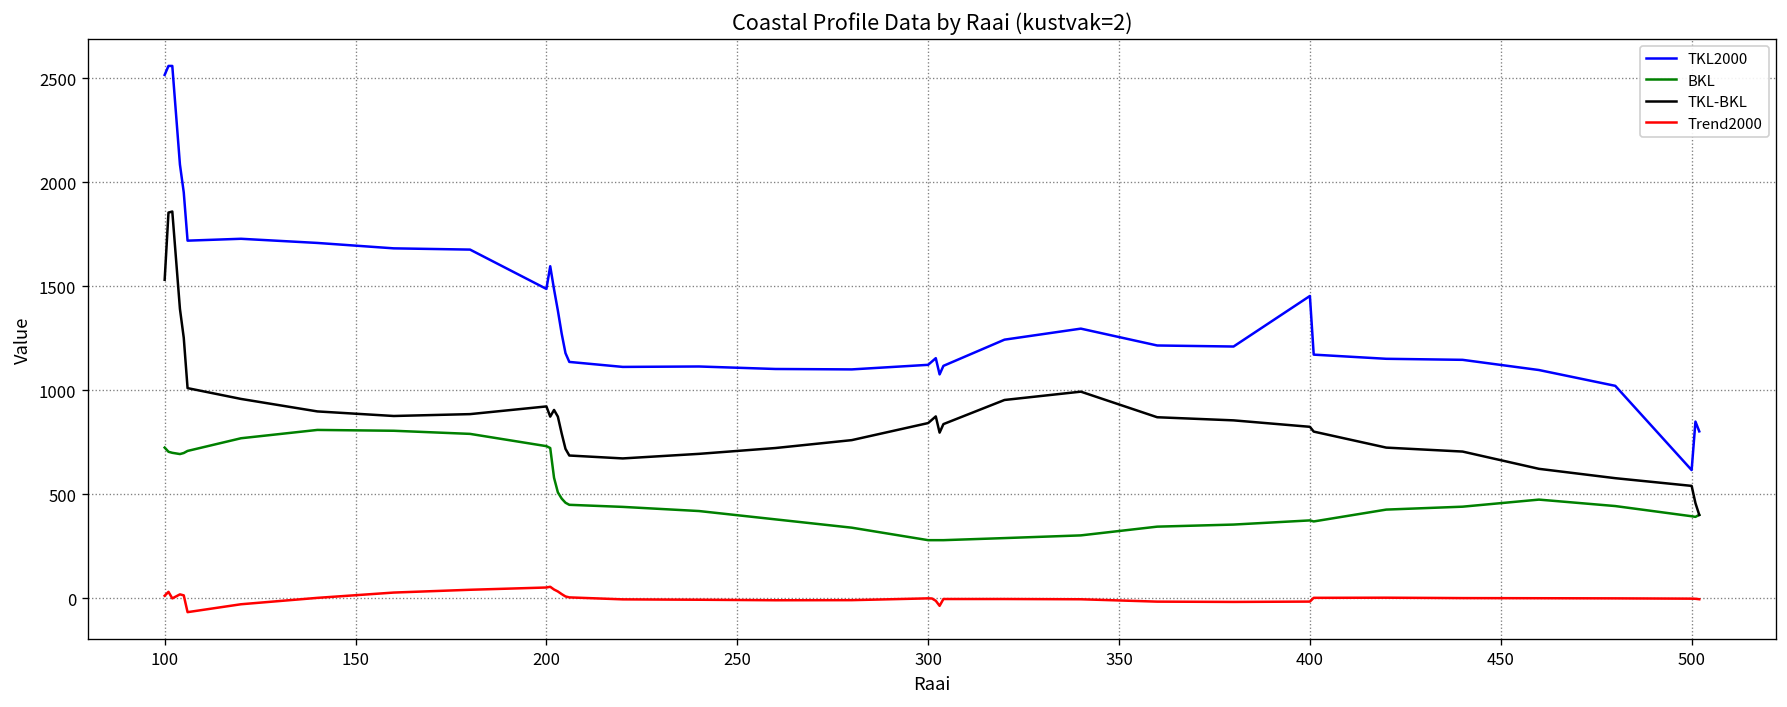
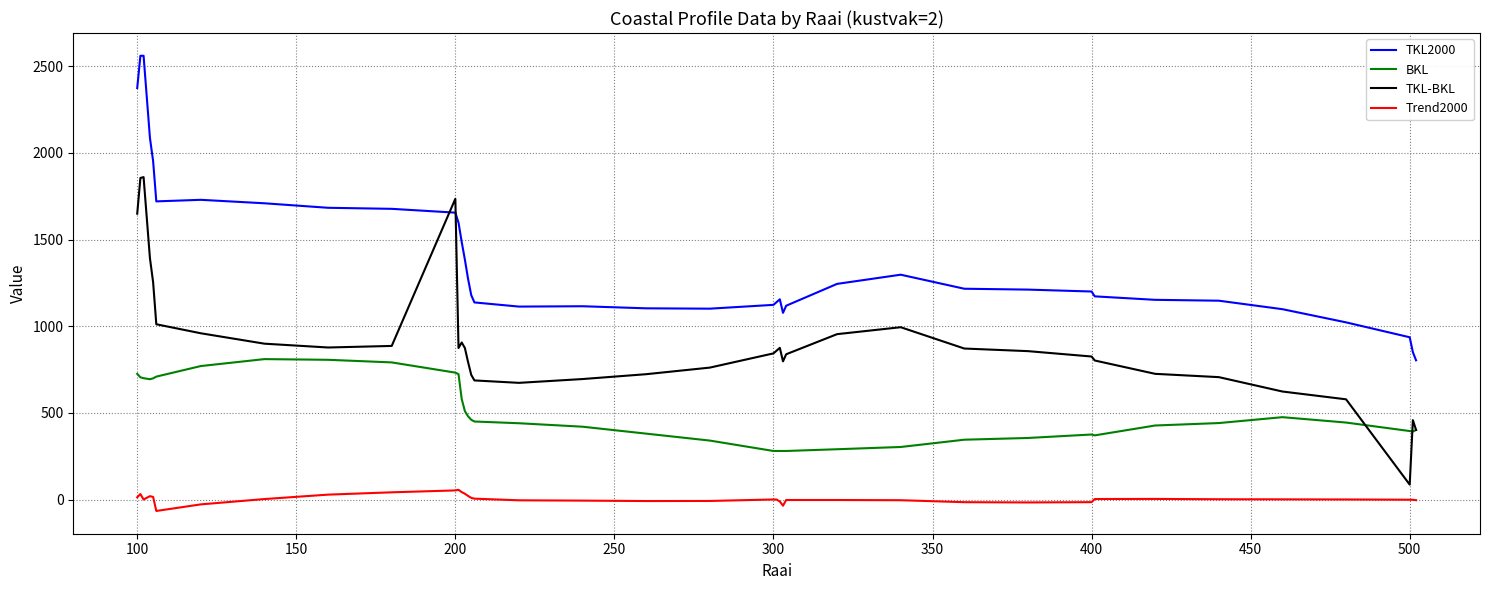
  {
    "TKL2000": {
-     "100": 2520,
-     "200": 1490,
+     "100": 2370,
+     "200": 1660,
      "300": 1120,
-     "400": 1450,
-     "500": 620
+     "400": 1200,
+     "500": 940
    },
    "BKL": {
      "100": 730,
      "200": 730,
      "300": 280,
      "400": 380,
      "500": 400
    },
    "TKL-BKL": {
-     "100": 1530,
-     "200": 920,
+     "100": 1650,
+     "200": 1740,
      "300": 840,
      "400": 830,
-     "500": 540
+     "500": 90
    },
    "Trend2000": {
      "100": 10,
      "200": 50,
      "300": 0,
      "400": -20,
      "500": 0
    }
  }
